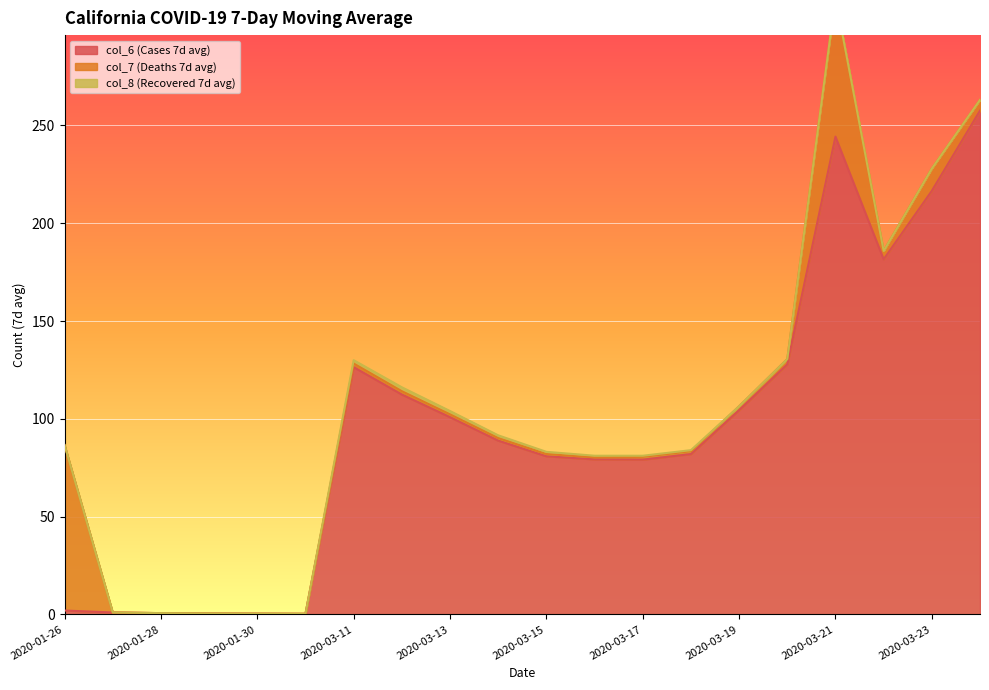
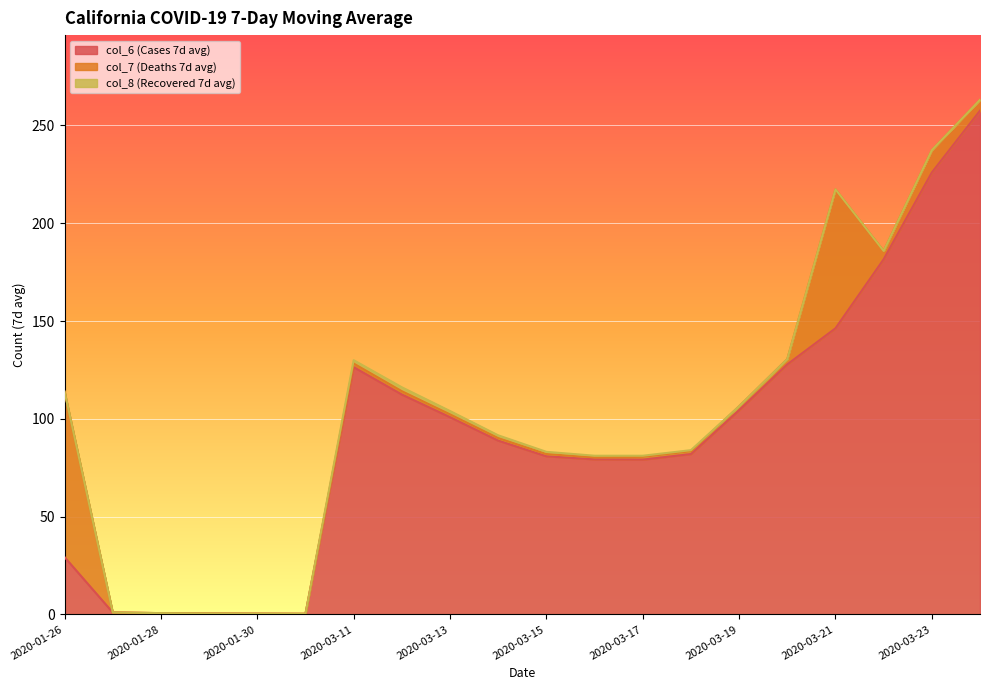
  {
    "col_6 (Cases 7d avg)": {
-     "2020-01-26": 2,
+     "2020-01-26": 29,
      "2020-03-11": 126,
      "2020-03-13": 101,
      "2020-03-17": 79,
      "2020-03-19": 104,
-     "2020-03-21": 244,
-     "2020-03-23": 217
+     "2020-03-21": 146,
+     "2020-03-23": 226
    },
    "col_7 (Deaths 7d avg)": {
      "2020-03-11": 2,
      "2020-03-13": 1
    },
    "col_8 (Recovered 7d avg)": {
      "2020-03-11": 2,
      "2020-03-13": 2
    }
  }
